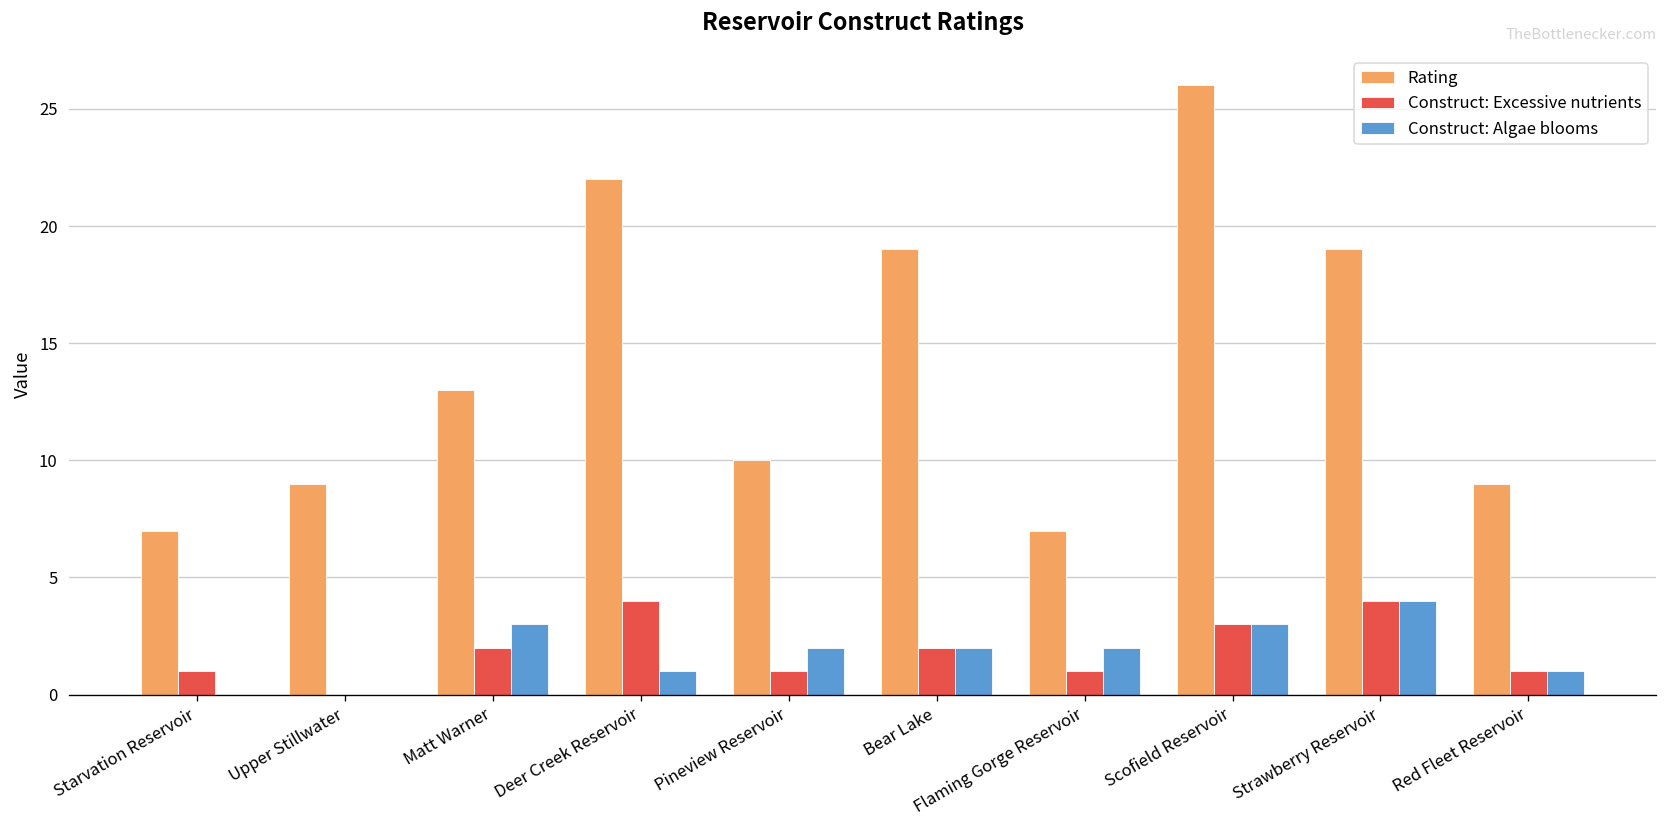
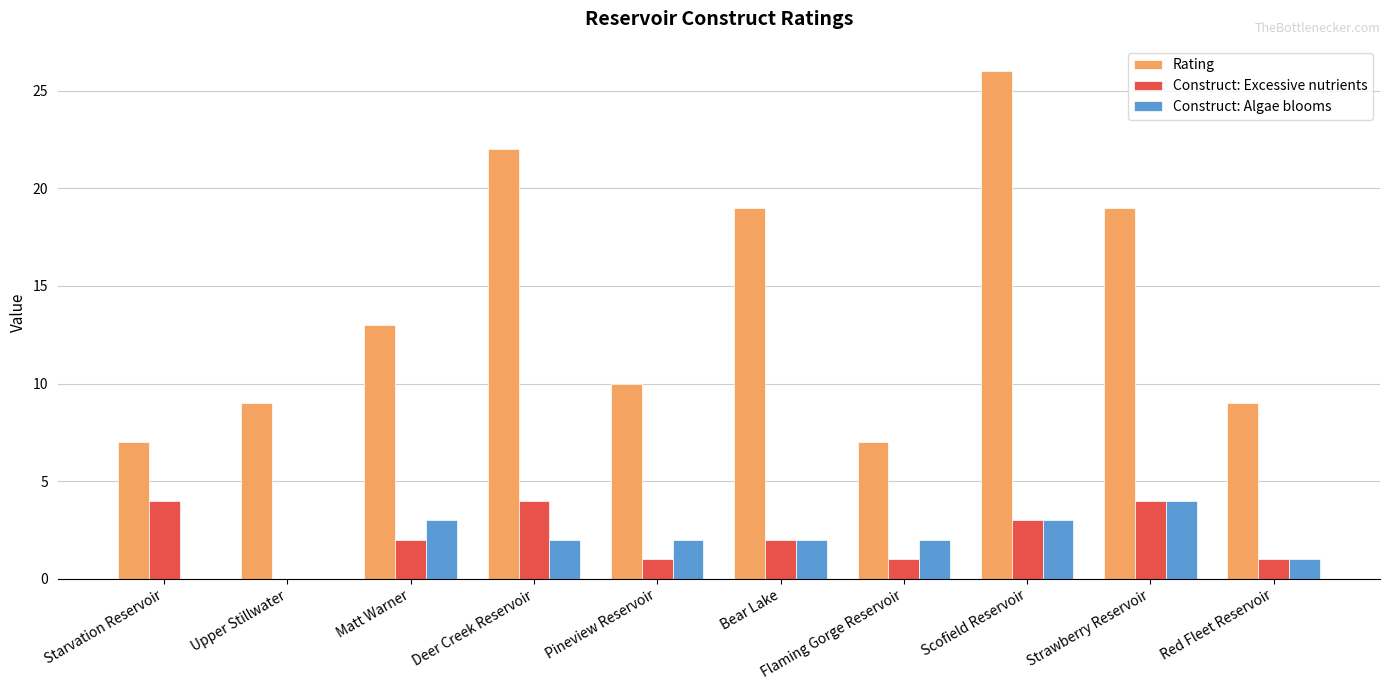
  {
    "Rating": {
      "Starvation Reservoir": 7,
      "Upper Stillwater": 9,
      "Matt Warner": 13,
      "Deer Creek Reservoir": 22,
      "Pineview Reservoir": 10,
      "Bear Lake": 19,
      "Flaming Gorge Reservoir": 7,
      "Scofield Reservoir": 26,
      "Strawberry Reservoir": 19,
      "Red Fleet Reservoir": 9
    },
    "Construct: Excessive nutrients": {
-     "Starvation Reservoir": 1,
+     "Starvation Reservoir": 4,
      "Upper Stillwater": 0,
      "Matt Warner": 2,
      "Deer Creek Reservoir": 4,
      "Pineview Reservoir": 1,
      "Bear Lake": 2,
      "Flaming Gorge Reservoir": 1,
      "Scofield Reservoir": 3,
      "Strawberry Reservoir": 4,
      "Red Fleet Reservoir": 1
    },
    "Construct: Algae blooms": {
      "Starvation Reservoir": 0,
      "Upper Stillwater": 0,
      "Matt Warner": 3,
-     "Deer Creek Reservoir": 1,
+     "Deer Creek Reservoir": 2,
      "Pineview Reservoir": 2,
      "Bear Lake": 2,
      "Flaming Gorge Reservoir": 2,
      "Scofield Reservoir": 3,
      "Strawberry Reservoir": 4,
      "Red Fleet Reservoir": 1
    }
  }
